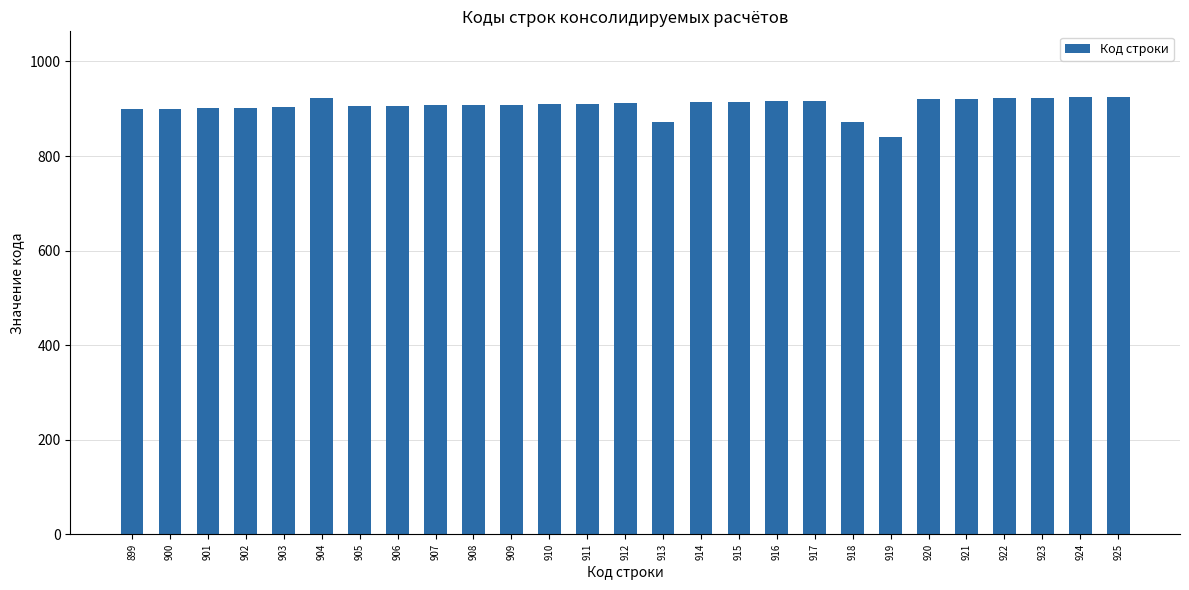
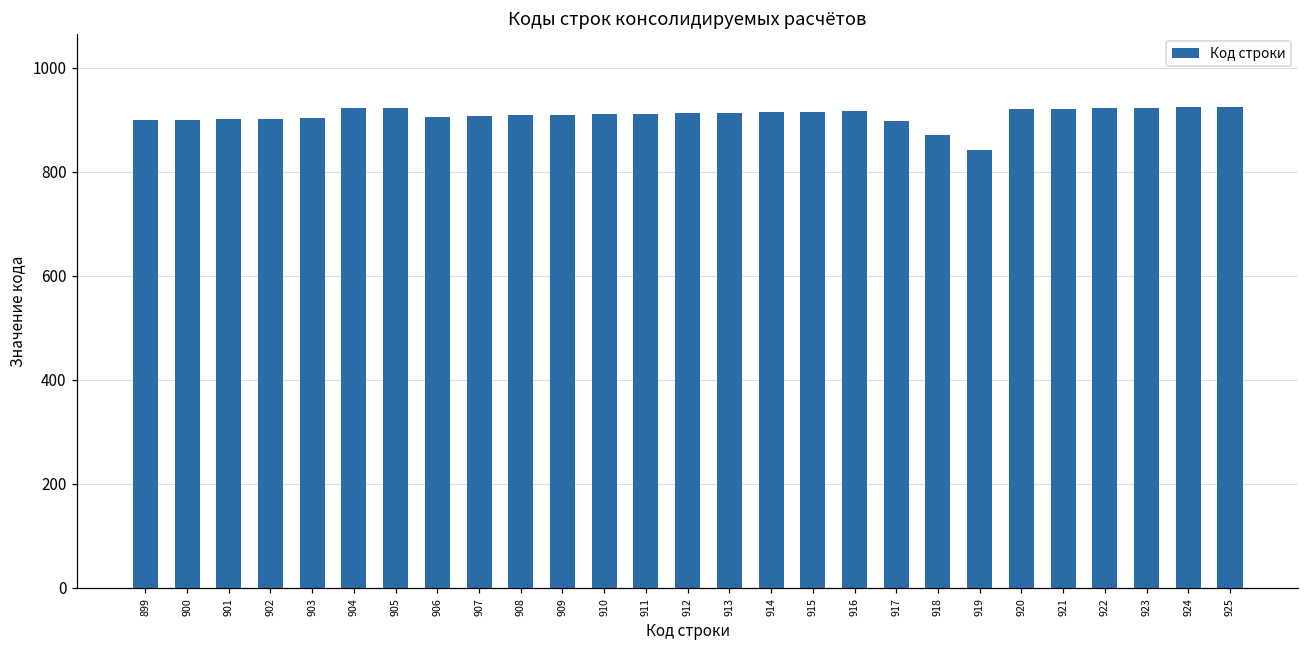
  {
    "899": 900,
    "900": 900,
    "901": 900,
    "902": 900,
    "903": 900,
    "904": 920,
-   "905": 910,
+   "905": 920,
    "906": 910,
    "907": 910,
    "908": 910,
    "909": 910,
    "910": 910,
    "911": 910,
    "912": 910,
-   "913": 870,
+   "913": 910,
    "914": 910,
    "915": 920,
    "916": 920,
-   "917": 920,
+   "917": 900,
    "918": 870,
    "919": 840,
    "920": 920,
    "921": 920,
    "922": 920,
    "923": 920,
    "924": 920,
    "925": 930
  }
